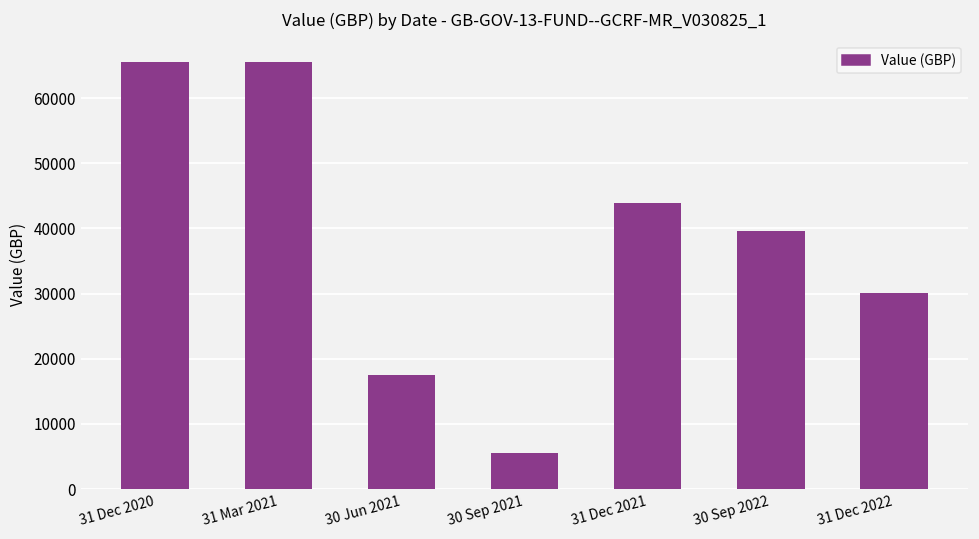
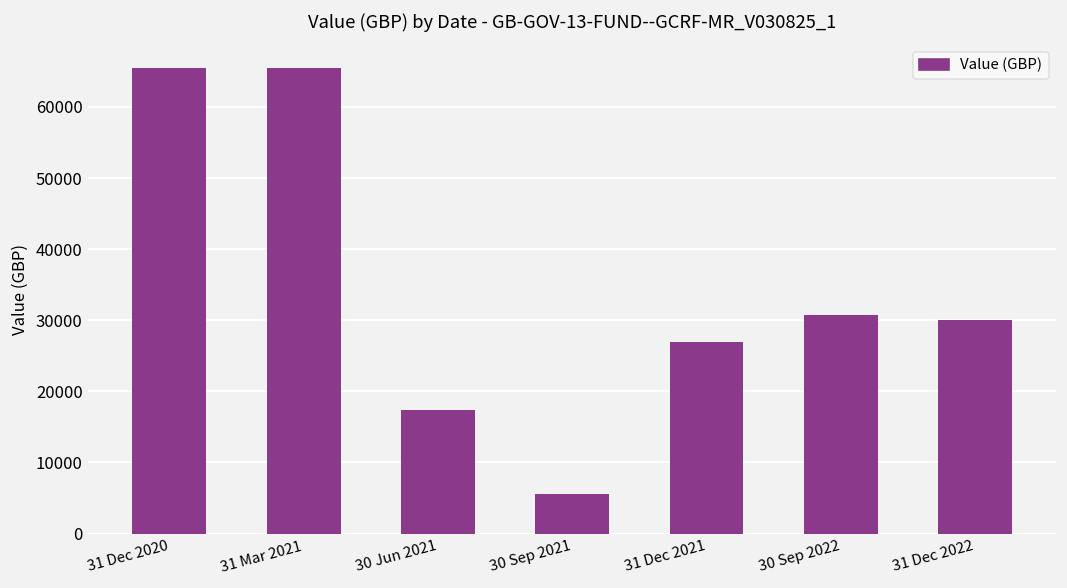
  {
    "31 Dec 2020": 66000,
    "31 Mar 2021": 66000,
    "30 Jun 2021": 17000,
    "30 Sep 2021": 6000,
-   "31 Dec 2021": 44000,
-   "30 Sep 2022": 40000,
+   "31 Dec 2021": 27000,
+   "30 Sep 2022": 31000,
    "31 Dec 2022": 30000
  }
